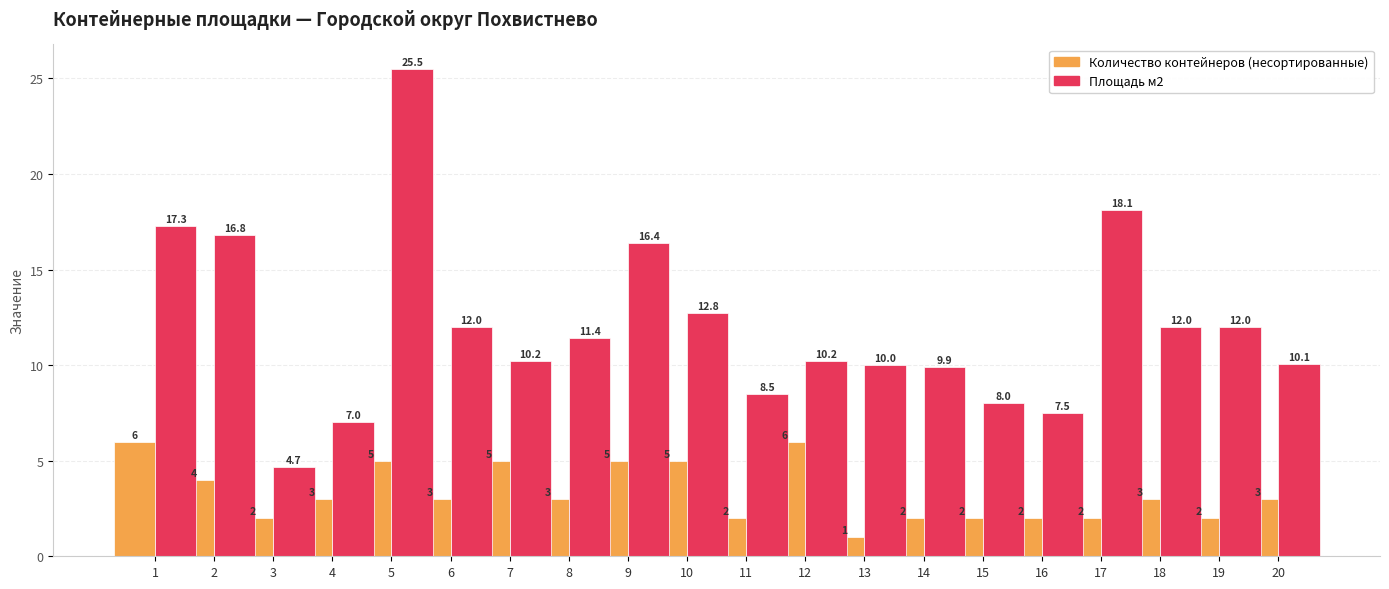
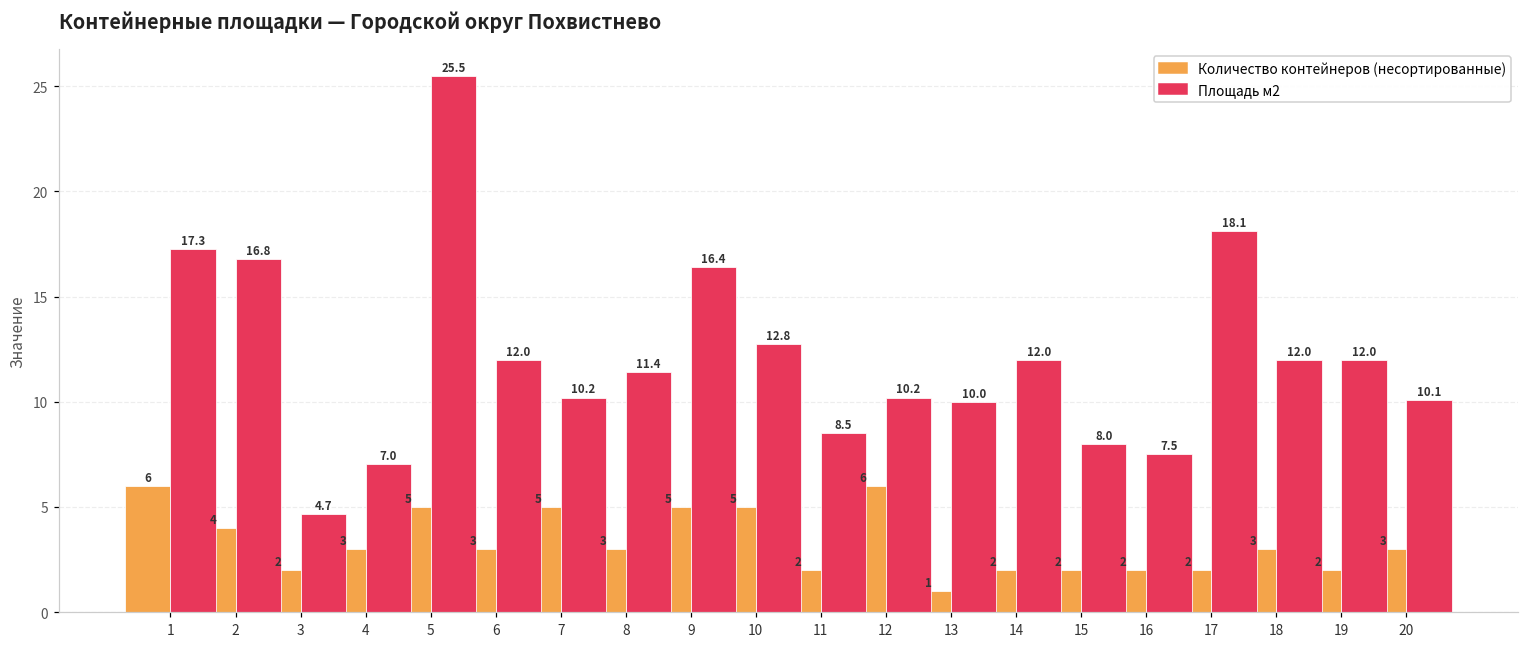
  {
    "Количество контейнеров (несортированные)": {
      "1": 6
    },
    "Площадь м2": {
      "1": 17.3,
      "2": 16.8,
      "3": 4.7,
      "4": 7.0,
      "5": 25.5,
      "6": 12.0,
      "7": 10.2,
      "8": 11.4,
      "9": 16.4,
      "10": 12.8,
      "11": 8.5,
      "12": 10.2,
      "13": 10.0,
-     "14": 9.9,
+     "14": 12.0,
      "15": 8.0,
      "16": 7.5,
      "17": 18.1,
      "18": 12.0,
      "19": 12.0,
      "20": 10.1
    }
  }
